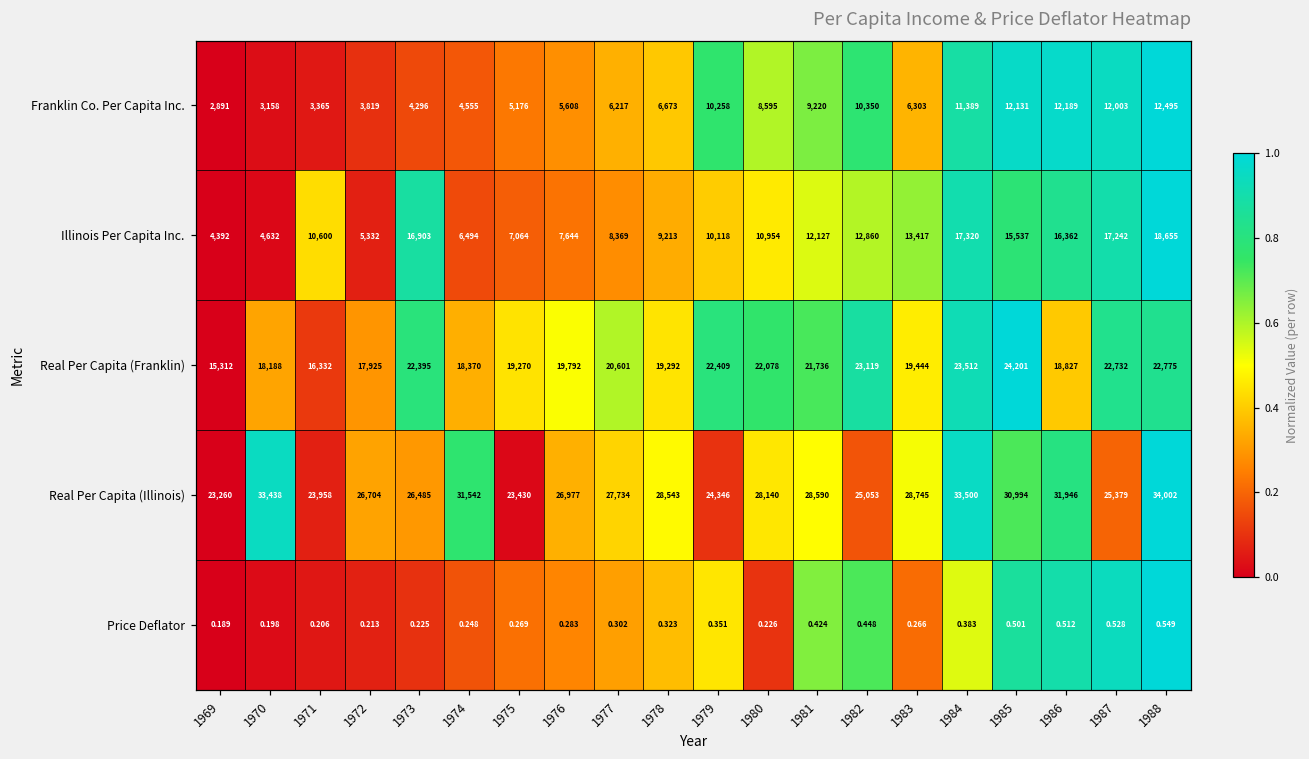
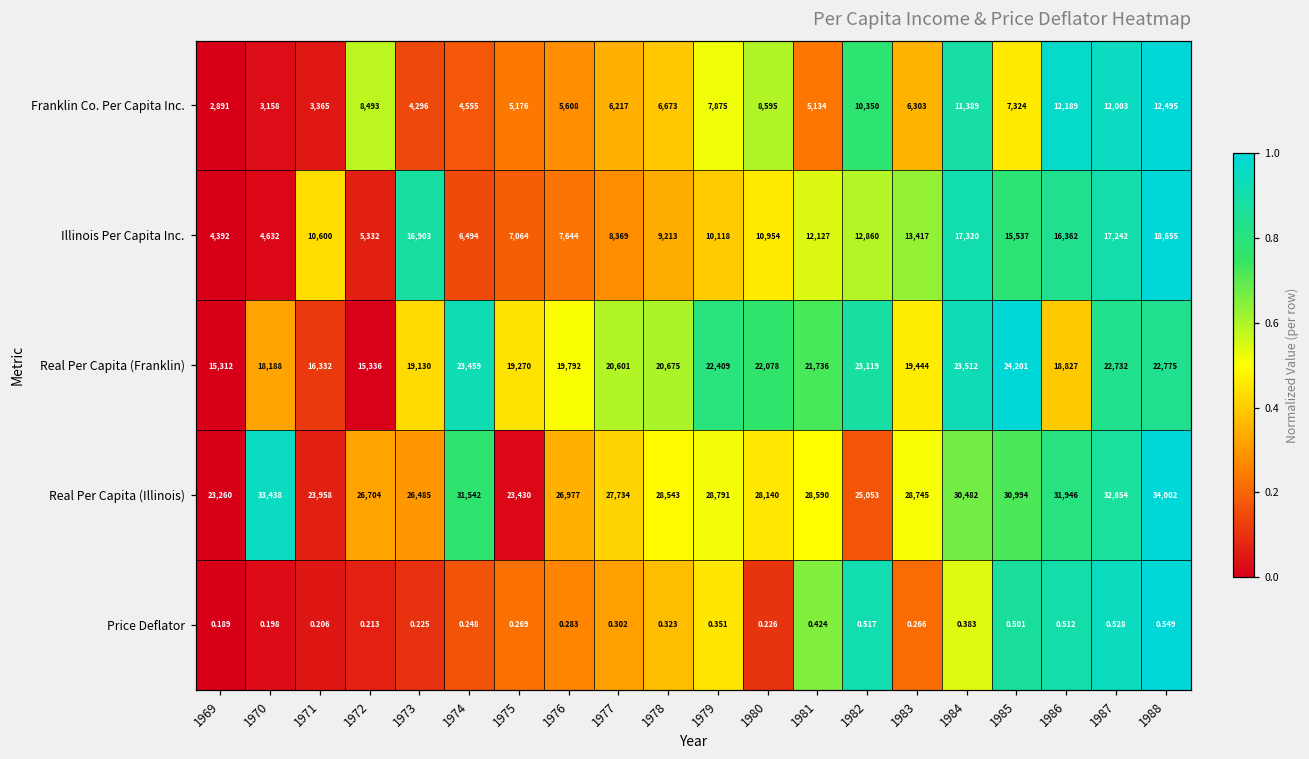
  {
    "Franklin Co. Per Capita Inc.": {
      "1969": "2,891",
      "1970": "3,158",
      "1971": "3,365",
-     "1972": "3,819",
+     "1972": "8,493",
      "1973": "4,296",
      "1974": "4,555",
      "1975": "5,176",
      "1976": "5,608",
      "1977": "6,217",
      "1978": "6,673",
-     "1979": "10,258",
+     "1979": "7,875",
      "1980": "8,595",
-     "1981": "9,220",
+     "1981": "5,134",
      "1982": "10,350",
      "1983": "6,303",
      "1984": "11,389",
-     "1985": "12,131",
+     "1985": "7,324",
      "1986": "12,189",
      "1987": "12,003",
      "1988": "12,495"
    },
    "Illinois Per Capita Inc.": {
      "1969": "4,392",
      "1970": "4,632",
      "1971": "10,600",
      "1972": "5,332",
      "1973": "16,903",
      "1974": "6,494",
      "1975": "7,064",
      "1976": "7,644",
      "1977": "8,369",
      "1978": "9,213",
      "1979": "10,118",
      "1980": "10,954",
      "1981": "12,127",
      "1982": "12,860",
      "1983": "13,417",
      "1984": "17,320",
      "1985": "15,537",
      "1986": "16,362",
      "1987": "17,242",
      "1988": "18,655"
    },
    "Real Per Capita (Franklin)": {
      "1969": "15,312",
      "1970": "18,188",
      "1971": "16,332",
-     "1972": "17,925",
-     "1973": "22,395",
-     "1974": "18,370",
+     "1972": "15,336",
+     "1973": "19,130",
+     "1974": "23,459",
      "1975": "19,270",
      "1976": "19,792",
      "1977": "20,601",
-     "1978": "19,292",
+     "1978": "20,675",
      "1979": "22,409",
      "1980": "22,078",
      "1981": "21,736",
      "1982": "23,119",
      "1983": "19,444",
      "1984": "23,512",
      "1985": "24,201",
      "1986": "18,827",
      "1987": "22,732",
      "1988": "22,775"
    },
    "Real Per Capita (Illinois)": {
      "1969": "23,260",
      "1970": "33,438",
      "1971": "23,958",
      "1972": "26,704",
      "1973": "26,485",
      "1974": "31,542",
      "1975": "23,430",
      "1976": "26,977",
      "1977": "27,734",
      "1978": "28,543",
-     "1979": "24,346",
+     "1979": "28,791",
      "1980": "28,140",
      "1981": "28,590",
      "1982": "25,053",
      "1983": "28,745",
-     "1984": "33,500",
+     "1984": "30,482",
      "1985": "30,994",
      "1986": "31,946",
-     "1987": "25,379",
+     "1987": "32,654",
      "1988": "34,002"
    },
    "Price Deflator": {
      "1969": "0.189",
      "1970": "0.198",
      "1971": "0.206",
      "1972": "0.213",
      "1973": "0.225",
      "1974": "0.248",
      "1975": "0.269",
      "1976": "0.283",
      "1977": "0.302",
      "1978": "0.323",
      "1979": "0.351",
      "1980": "0.226",
      "1981": "0.424",
-     "1982": "0.448",
+     "1982": "0.517",
      "1983": "0.266",
      "1984": "0.383",
      "1985": "0.501",
      "1986": "0.512",
      "1987": "0.528",
      "1988": "0.549"
    }
  }
